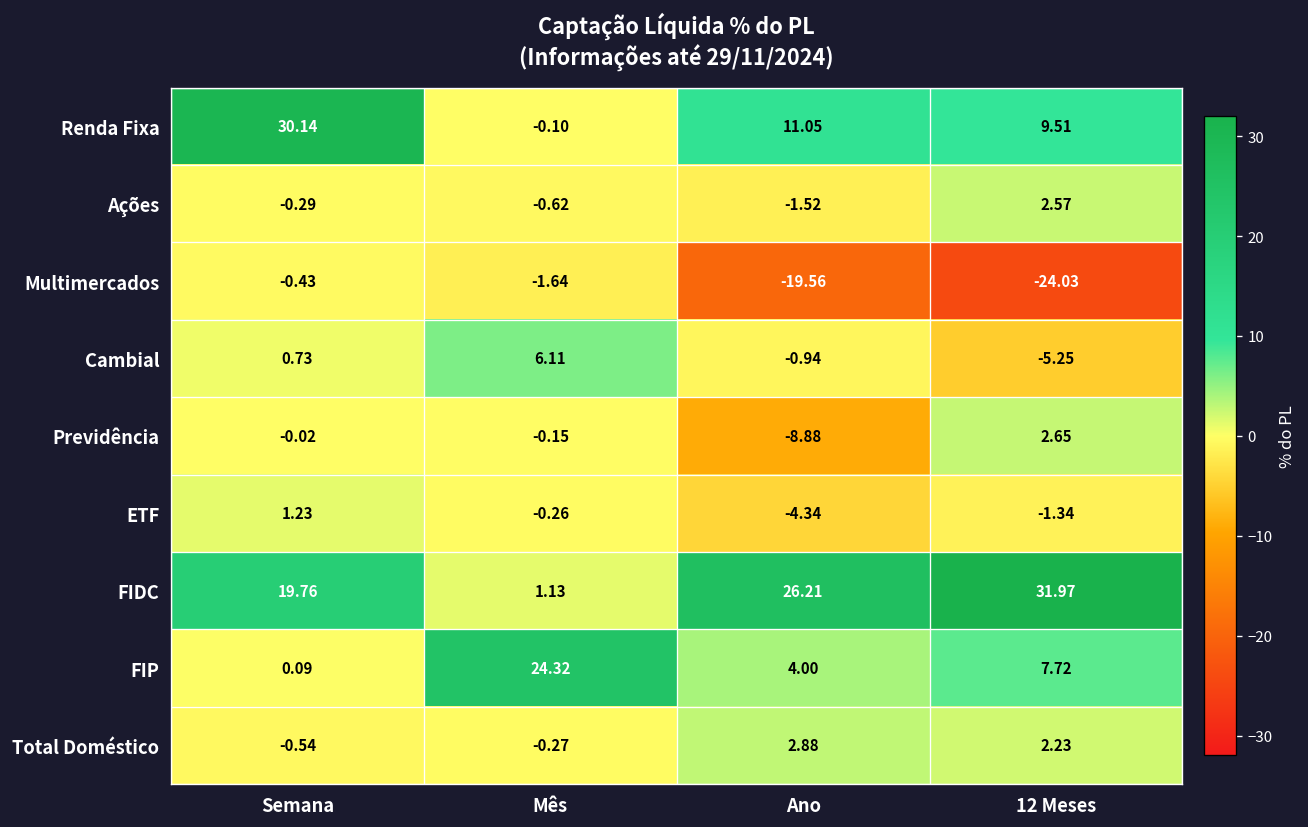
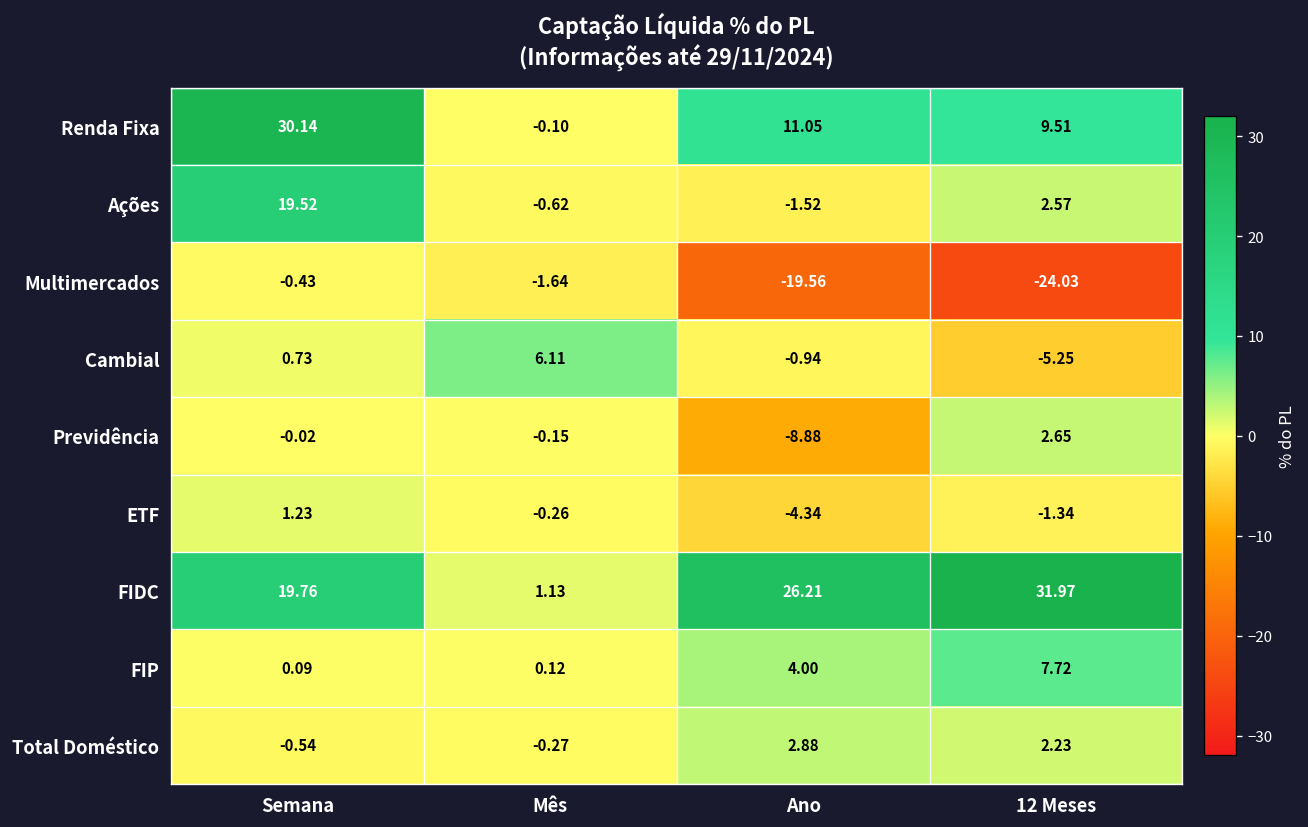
  {
    "Renda Fixa": {
      "Semana": 30.14,
      "Mês": -0.10,
      "Ano": 11.05,
      "12 Meses": 9.51
    },
    "Ações": {
-     "Semana": -0.29,
+     "Semana": 19.52,
      "Mês": -0.62,
      "Ano": -1.52,
      "12 Meses": 2.57
    },
    "Multimercados": {
      "Semana": -0.43,
      "Mês": -1.64,
      "Ano": -19.56,
      "12 Meses": -24.03
    },
    "Cambial": {
      "Semana": 0.73,
      "Mês": 6.11,
      "Ano": -0.94,
      "12 Meses": -5.25
    },
    "Previdência": {
      "Semana": -0.02,
      "Mês": -0.15,
      "Ano": -8.88,
      "12 Meses": 2.65
    },
    "ETF": {
      "Semana": 1.23,
      "Mês": -0.26,
      "Ano": -4.34,
      "12 Meses": -1.34
    },
    "FIDC": {
      "Semana": 19.76,
      "Mês": 1.13,
      "Ano": 26.21,
      "12 Meses": 31.97
    },
    "FIP": {
      "Semana": 0.09,
-     "Mês": 24.32,
+     "Mês": 0.12,
      "Ano": 4.00,
      "12 Meses": 7.72
    },
    "Total Doméstico": {
      "Semana": -0.54,
      "Mês": -0.27,
      "Ano": 2.88,
      "12 Meses": 2.23
    }
  }
